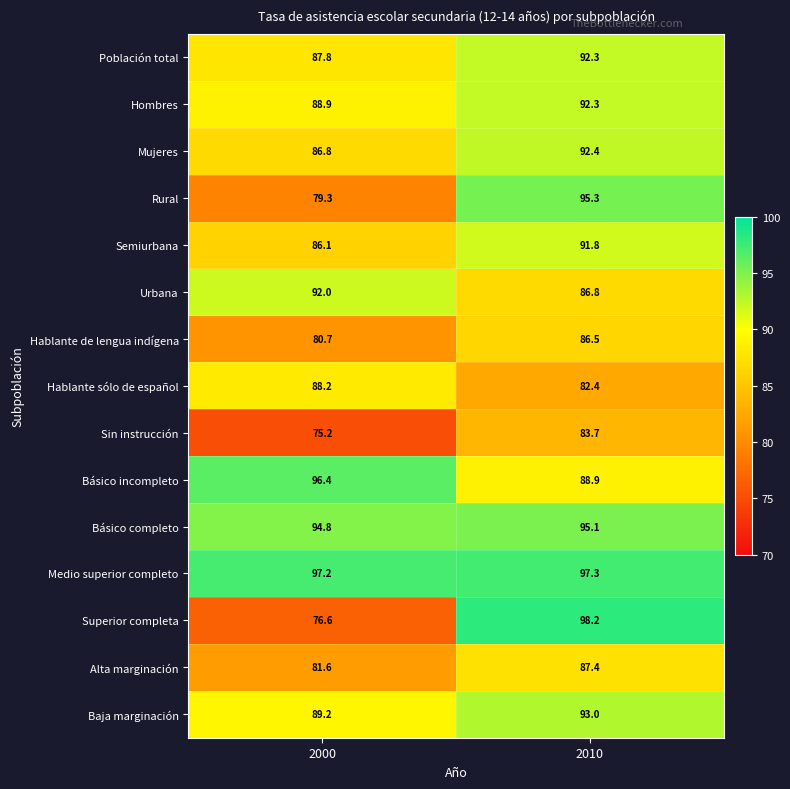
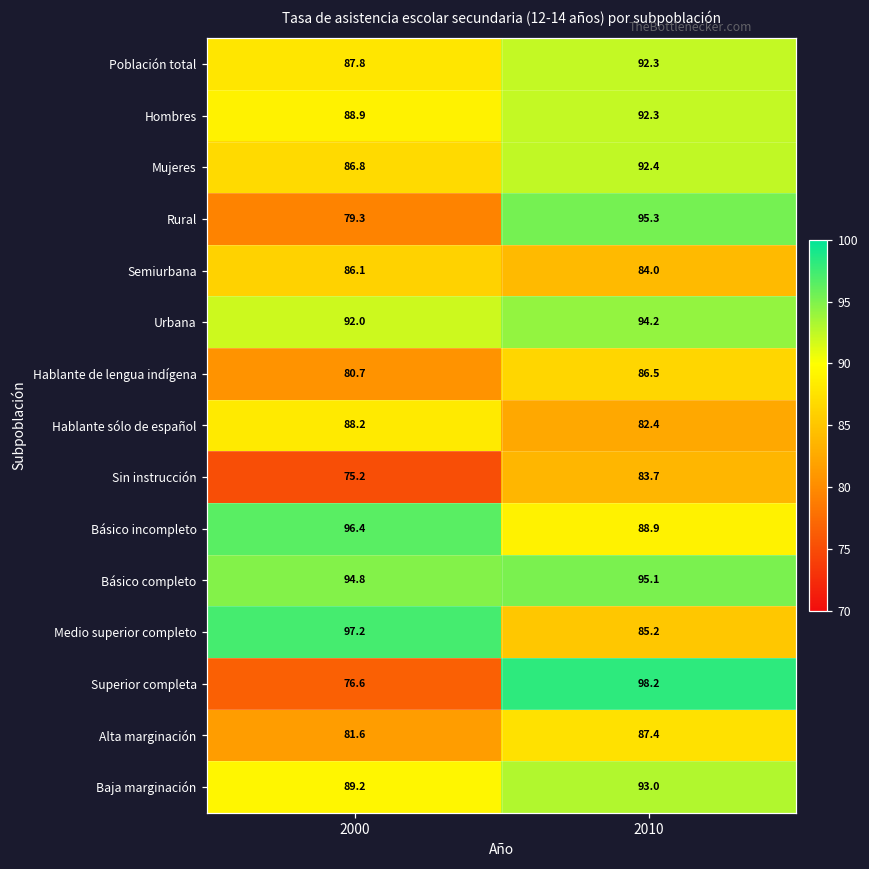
  {
    "Población total": {
      "2000": 87.8,
      "2010": 92.3
    },
    "Hombres": {
      "2000": 88.9,
      "2010": 92.3
    },
    "Mujeres": {
      "2000": 86.8,
      "2010": 92.4
    },
    "Rural": {
      "2000": 79.3,
      "2010": 95.3
    },
    "Semiurbana": {
      "2000": 86.1,
-     "2010": 91.8
+     "2010": 84.0
    },
    "Urbana": {
      "2000": 92.0,
-     "2010": 86.8
+     "2010": 94.2
    },
    "Hablante de lengua indígena": {
      "2000": 80.7,
      "2010": 86.5
    },
    "Hablante sólo de español": {
      "2000": 88.2,
      "2010": 82.4
    },
    "Sin instrucción": {
      "2000": 75.2,
      "2010": 83.7
    },
    "Básico incompleto": {
      "2000": 96.4,
      "2010": 88.9
    },
    "Básico completo": {
      "2000": 94.8,
      "2010": 95.1
    },
    "Medio superior completo": {
      "2000": 97.2,
-     "2010": 97.3
+     "2010": 85.2
    },
    "Superior completa": {
      "2000": 76.6,
      "2010": 98.2
    },
    "Alta marginación": {
      "2000": 81.6,
      "2010": 87.4
    },
    "Baja marginación": {
      "2000": 89.2,
      "2010": 93.0
    }
  }
